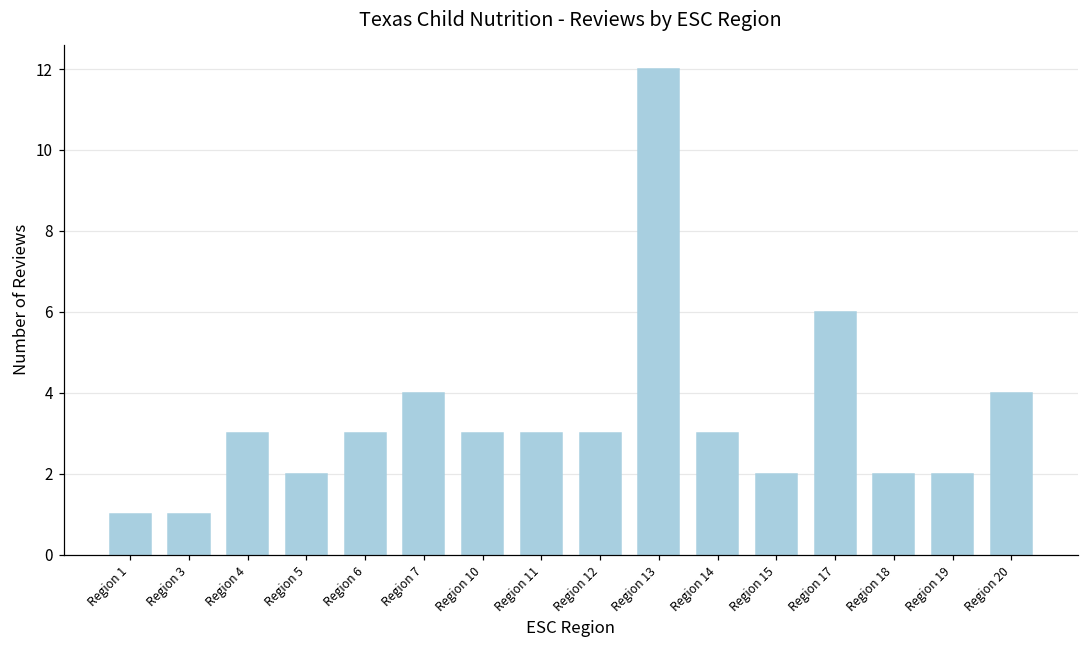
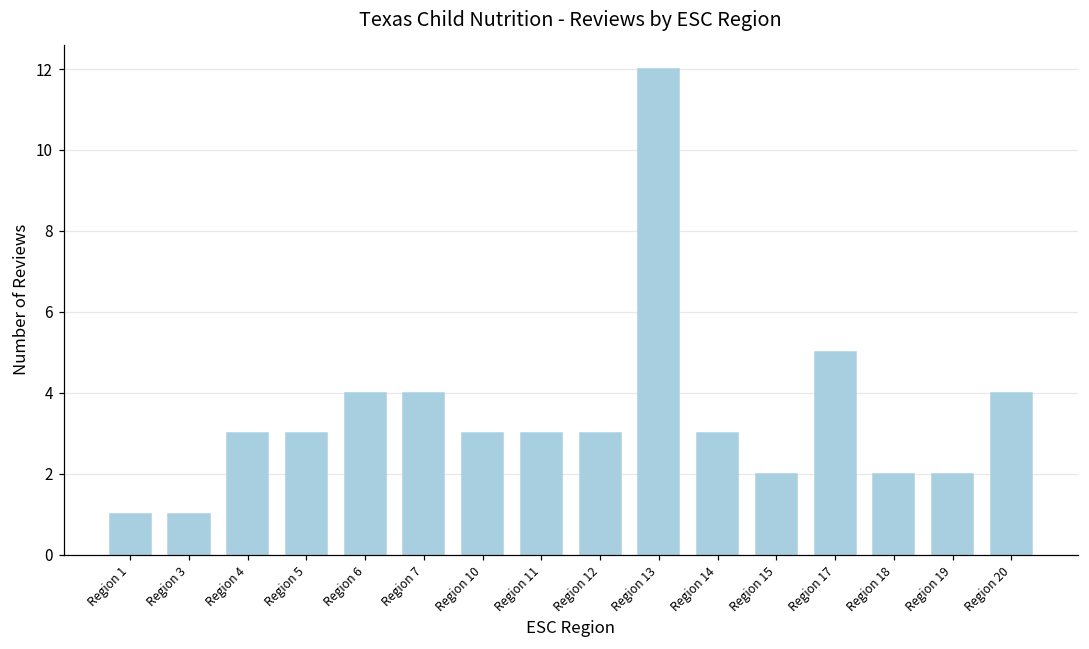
  {
    "Region 1": 1,
    "Region 3": 1,
    "Region 4": 3,
-   "Region 5": 2,
-   "Region 6": 3,
+   "Region 5": 3,
+   "Region 6": 4,
    "Region 7": 4,
    "Region 10": 3,
    "Region 11": 3,
    "Region 12": 3,
    "Region 13": 12,
    "Region 14": 3,
    "Region 15": 2,
-   "Region 17": 6,
+   "Region 17": 5,
    "Region 18": 2,
    "Region 19": 2,
    "Region 20": 4
  }
